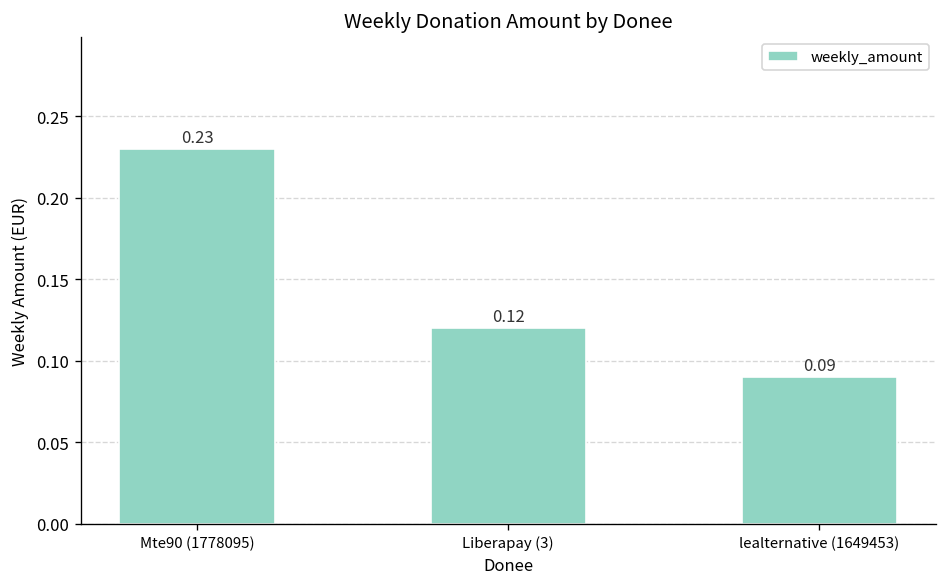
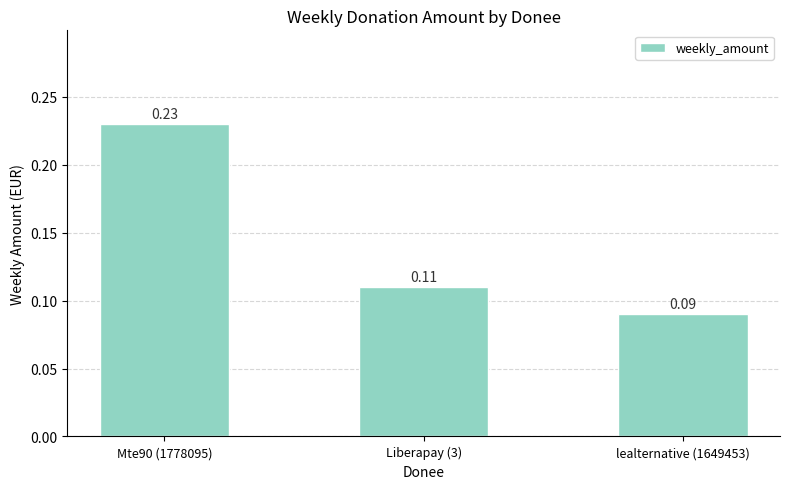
  {
    "Mte90 (1778095)": 0.23,
-   "Liberapay (3)": 0.12,
+   "Liberapay (3)": 0.11,
    "lealternative (1649453)": 0.09
  }
